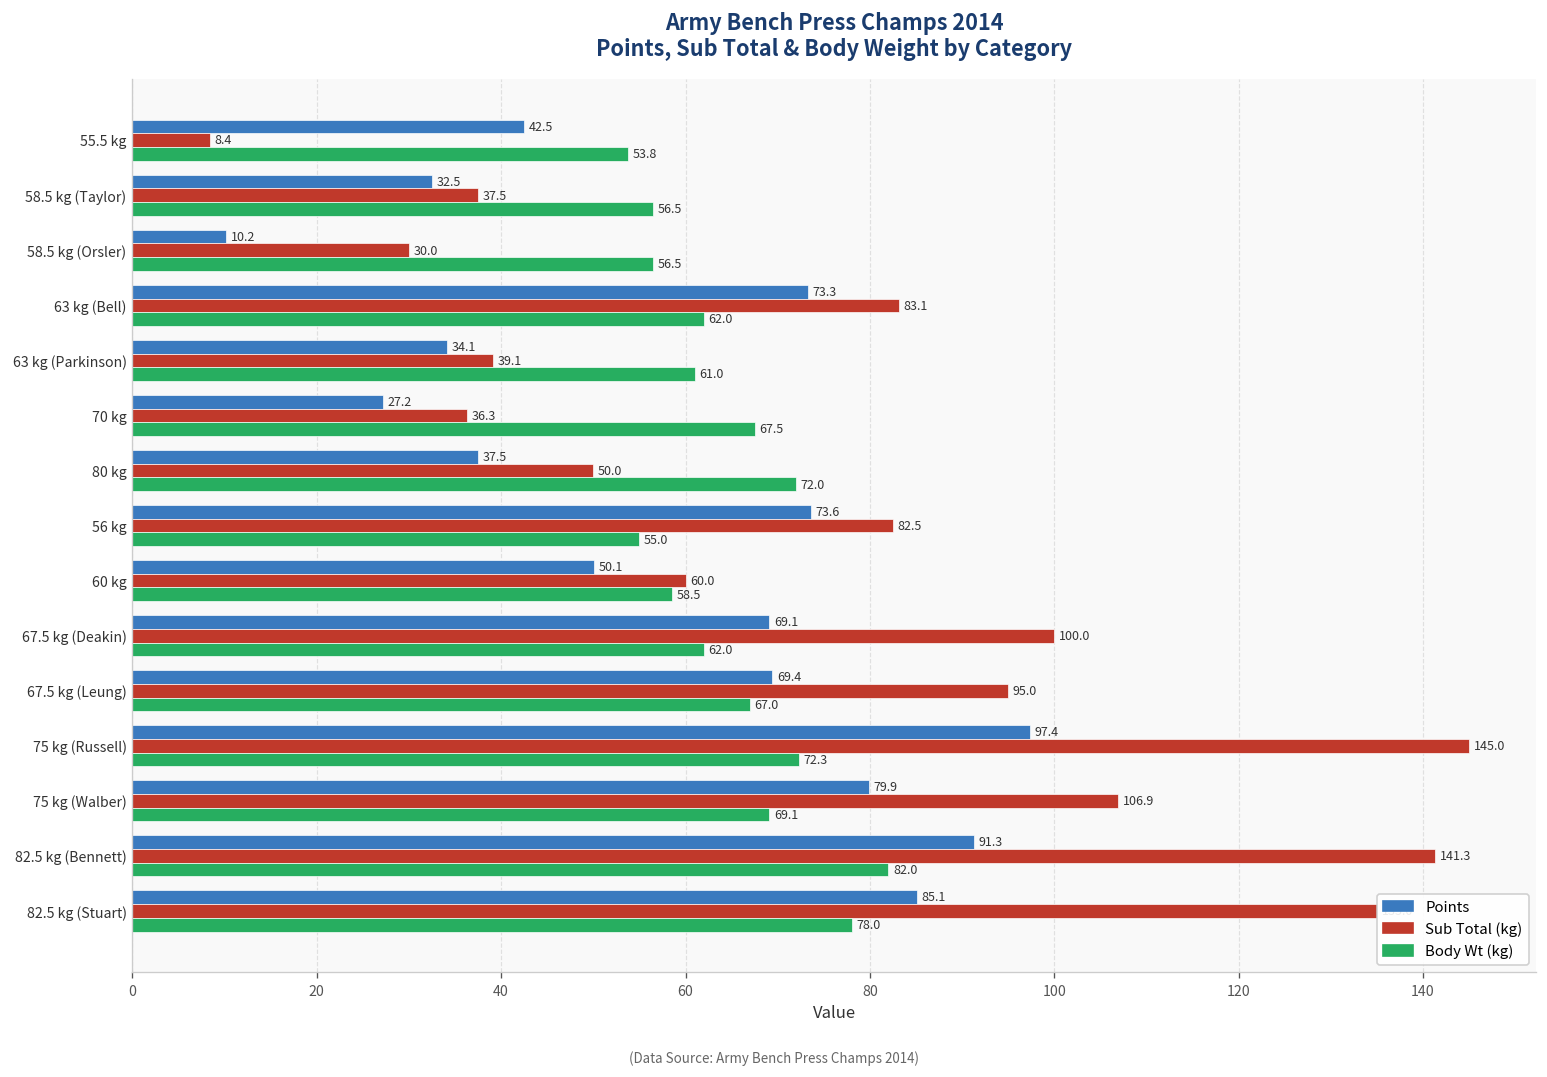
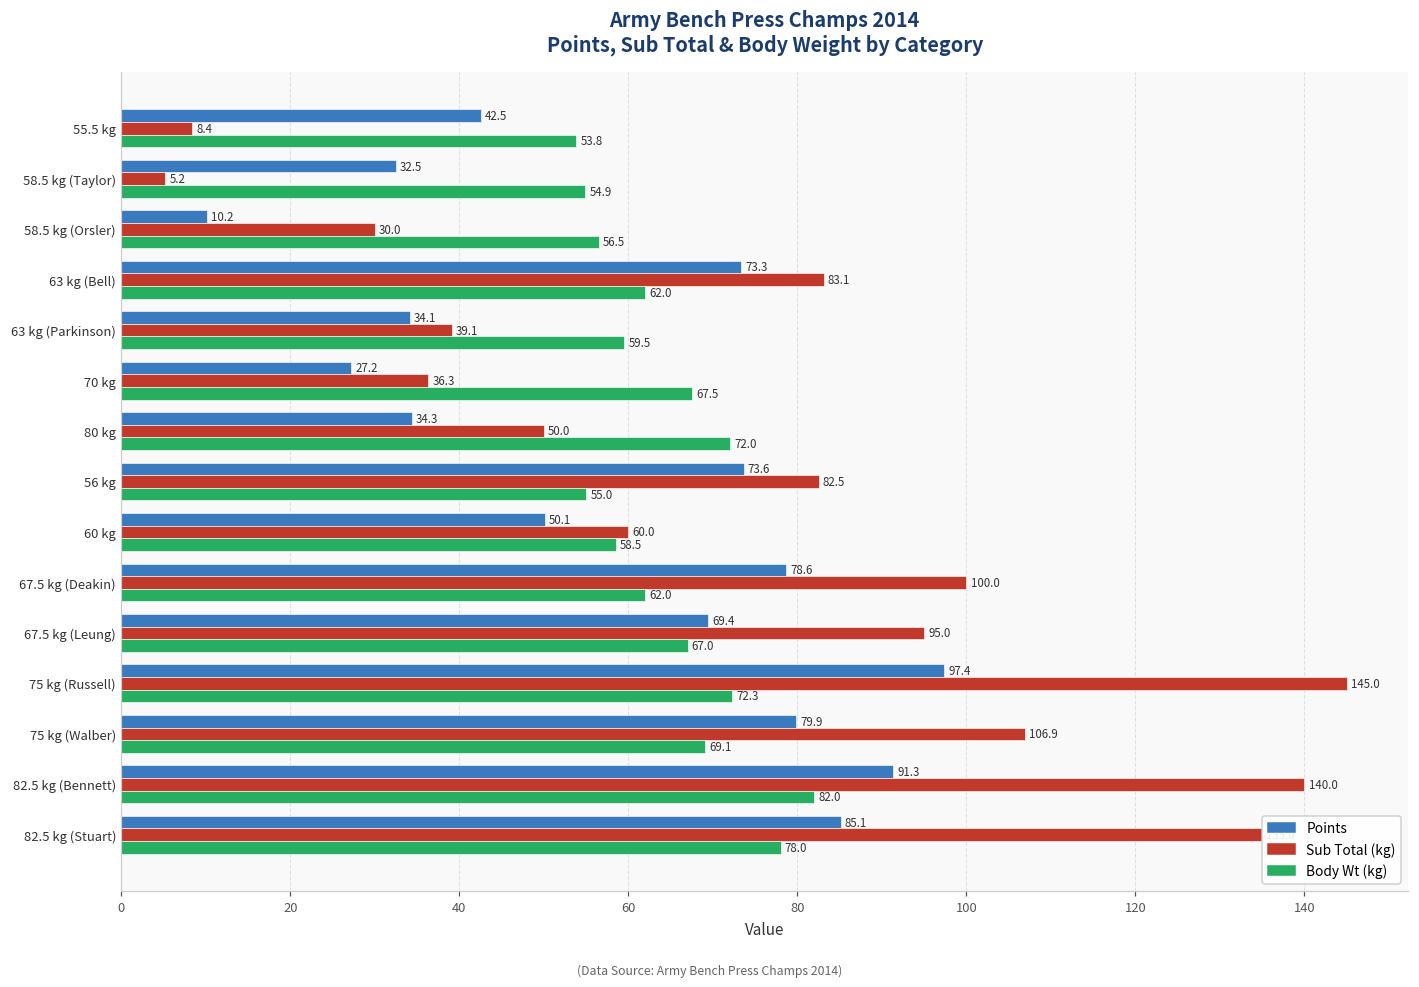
  {
    "Points": {
      "55.5 kg": 42.5,
      "58.5 kg (Taylor)": 32.5,
      "58.5 kg (Orsler)": 10.2,
      "63 kg (Bell)": 73.3,
      "63 kg (Parkinson)": 34.1,
      "70 kg": 27.2,
-     "80 kg": 37.5,
+     "80 kg": 34.3,
      "56 kg": 73.6,
      "60 kg": 50.1,
-     "67.5 kg (Deakin)": 69.1,
+     "67.5 kg (Deakin)": 78.6,
      "67.5 kg (Leung)": 69.4,
      "75 kg (Russell)": 97.4,
      "75 kg (Walber)": 79.9,
      "82.5 kg (Bennett)": 91.3,
      "82.5 kg (Stuart)": 85.1
    },
    "Sub Total (kg)": {
      "55.5 kg": 8.4,
-     "58.5 kg (Taylor)": 37.5,
+     "58.5 kg (Taylor)": 5.2,
      "58.5 kg (Orsler)": 30.0,
      "63 kg (Bell)": 83.1,
      "63 kg (Parkinson)": 39.1,
      "70 kg": 36.3,
      "80 kg": 50.0,
      "56 kg": 82.5,
      "60 kg": 60.0,
      "67.5 kg (Deakin)": 100.0,
      "67.5 kg (Leung)": 95.0,
      "75 kg (Russell)": 145.0,
      "75 kg (Walber)": 106.9,
-     "82.5 kg (Bennett)": 141.3
+     "82.5 kg (Bennett)": 140.0
    },
    "Body Wt (kg)": {
      "55.5 kg": 53.8,
-     "58.5 kg (Taylor)": 56.5,
+     "58.5 kg (Taylor)": 54.9,
      "58.5 kg (Orsler)": 56.5,
      "63 kg (Bell)": 62.0,
-     "63 kg (Parkinson)": 61.0,
+     "63 kg (Parkinson)": 59.5,
      "70 kg": 67.5,
      "80 kg": 72.0,
      "56 kg": 55.0,
      "60 kg": 58.5,
      "67.5 kg (Deakin)": 62.0,
      "67.5 kg (Leung)": 67.0,
      "75 kg (Russell)": 72.3,
      "75 kg (Walber)": 69.1,
      "82.5 kg (Bennett)": 82.0,
      "82.5 kg (Stuart)": 78.0
    }
  }
